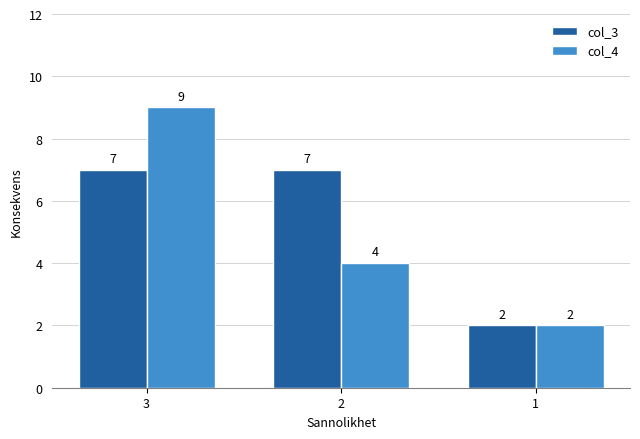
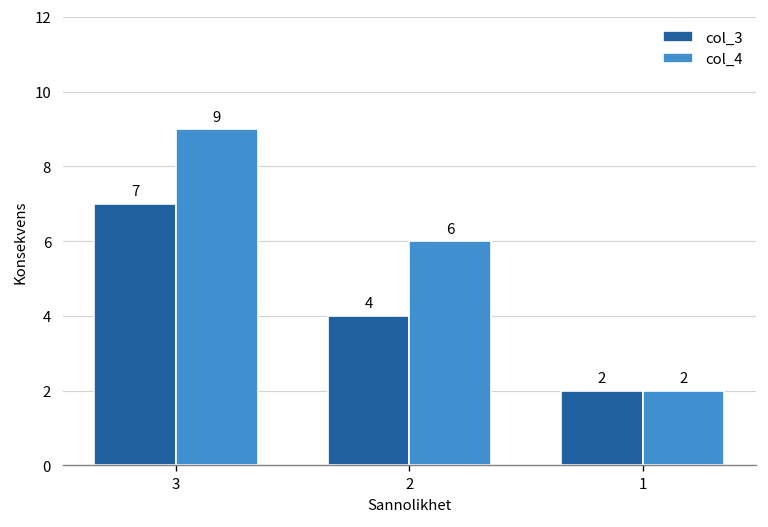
  {
    "col_3": {
      "3": 7,
-     "2": 7,
+     "2": 4,
      "1": 2
    },
    "col_4": {
      "3": 9,
-     "2": 4,
+     "2": 6,
      "1": 2
    }
  }
